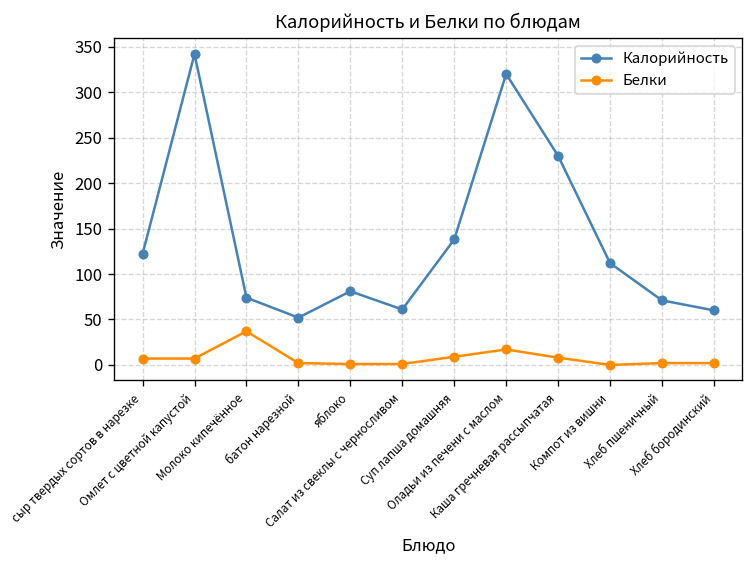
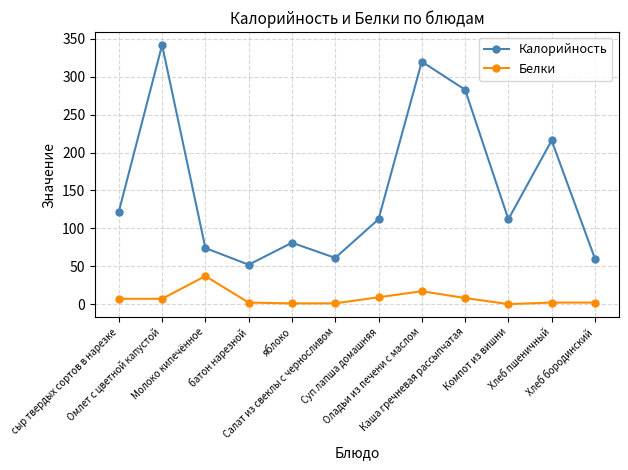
  {
    "Калорийность": {
      "сыр твердых сортов в нарезке": 120,
      "Омлет с цветной капустой": 340,
      "Молоко кипечённое": 70,
      "батон нарезной": 50,
      "яблоко": 80,
      "Салат из свеклы с черносливом": 60,
-     "Суп лапша домашняя": 140,
+     "Суп лапша домашняя": 110,
      "Оладьи из печени с маслом": 320,
-     "Каша гречневая рассыпчатая": 230,
+     "Каша гречневая рассыпчатая": 280,
      "Компот из вишни": 110,
-     "Хлеб пшеничный": 70,
+     "Хлеб пшеничный": 220,
      "Хлеб бородинский": 60
    },
    "Белки": {
      "сыр твердых сортов в нарезке": 10,
      "Омлет с цветной капустой": 10,
      "Молоко кипечённое": 40,
      "батон нарезной": 0,
      "яблоко": 0,
      "Салат из свеклы с черносливом": 0,
      "Суп лапша домашняя": 10,
      "Оладьи из печени с маслом": 20,
      "Каша гречневая рассыпчатая": 10,
      "Компот из вишни": 0,
      "Хлеб пшеничный": 0,
      "Хлеб бородинский": 0
    }
  }
